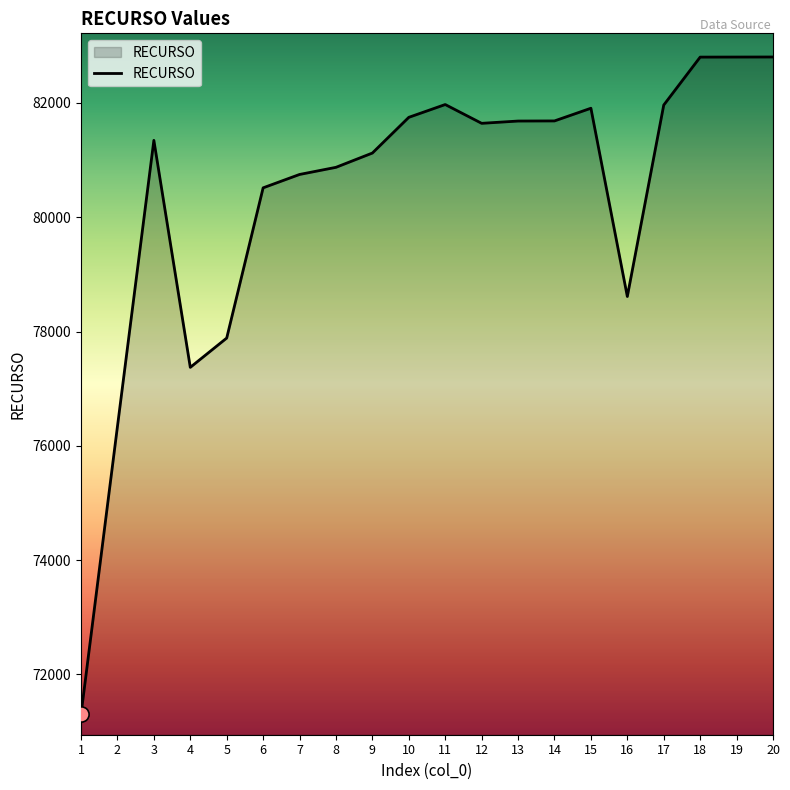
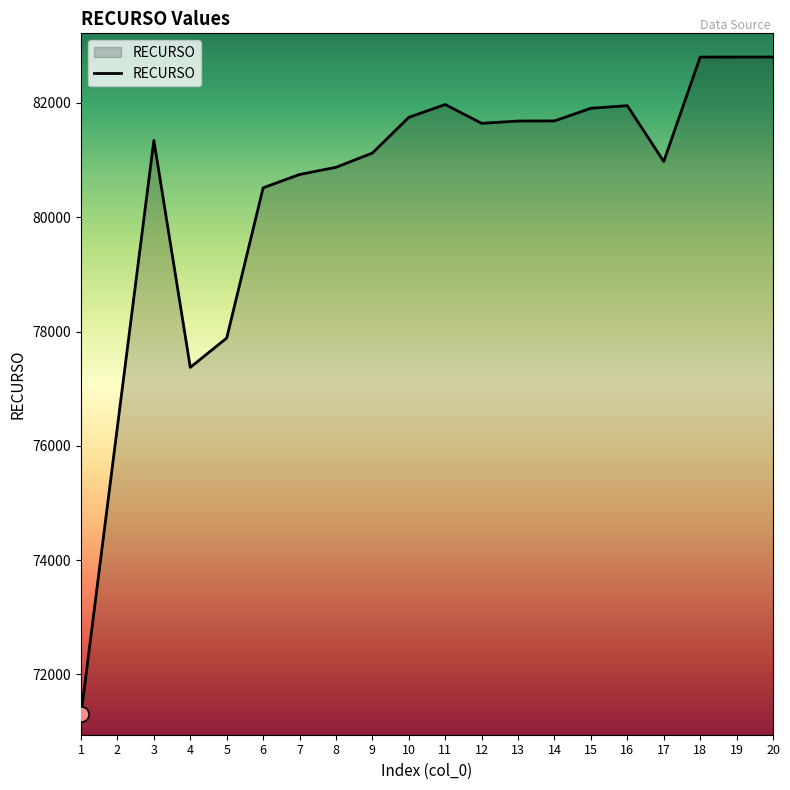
  {
    "RECURSO": {
      "2": 76300,
      "3": 81300,
      "4": 77400,
      "5": 77900,
      "6": 80500,
      "7": 80700,
      "8": 80900,
      "9": 81100,
      "10": 81700,
      "11": 82000,
      "12": 81600,
      "13": 81700,
      "14": 81700,
      "15": 81900,
-     "16": 78600,
-     "17": 82000,
+     "16": 82000,
+     "17": 81000,
      "18": 82800,
      "19": 82800,
      "20": 82800
    }
  }
